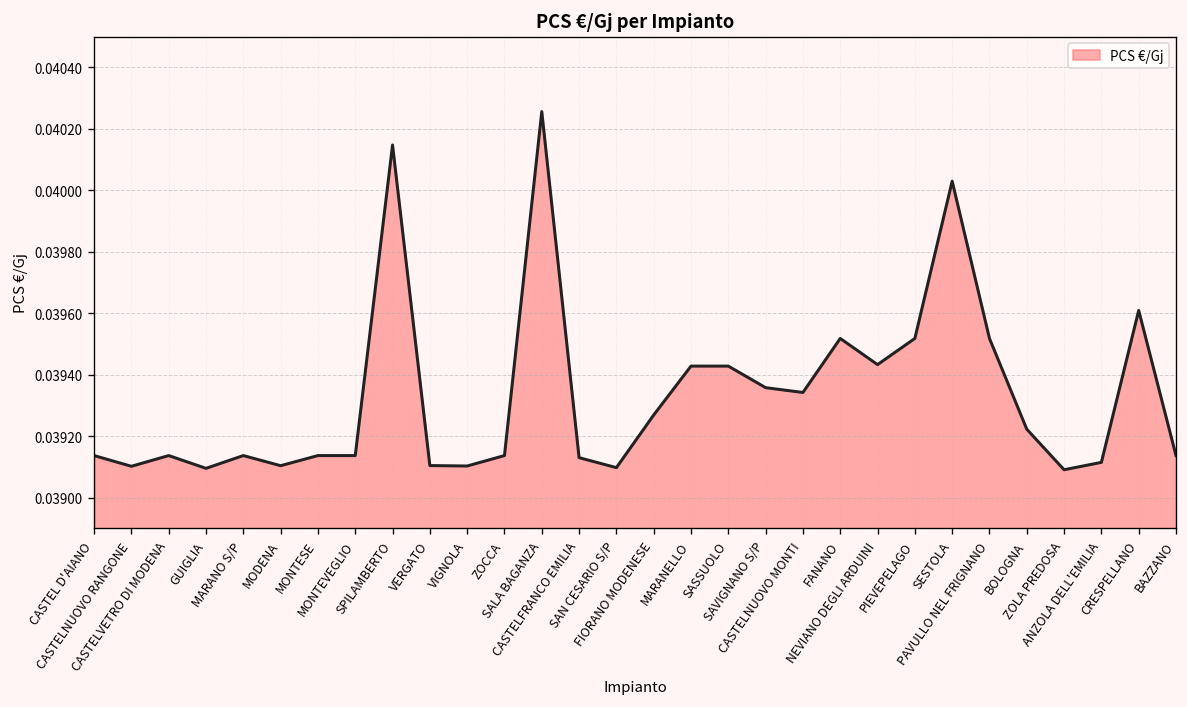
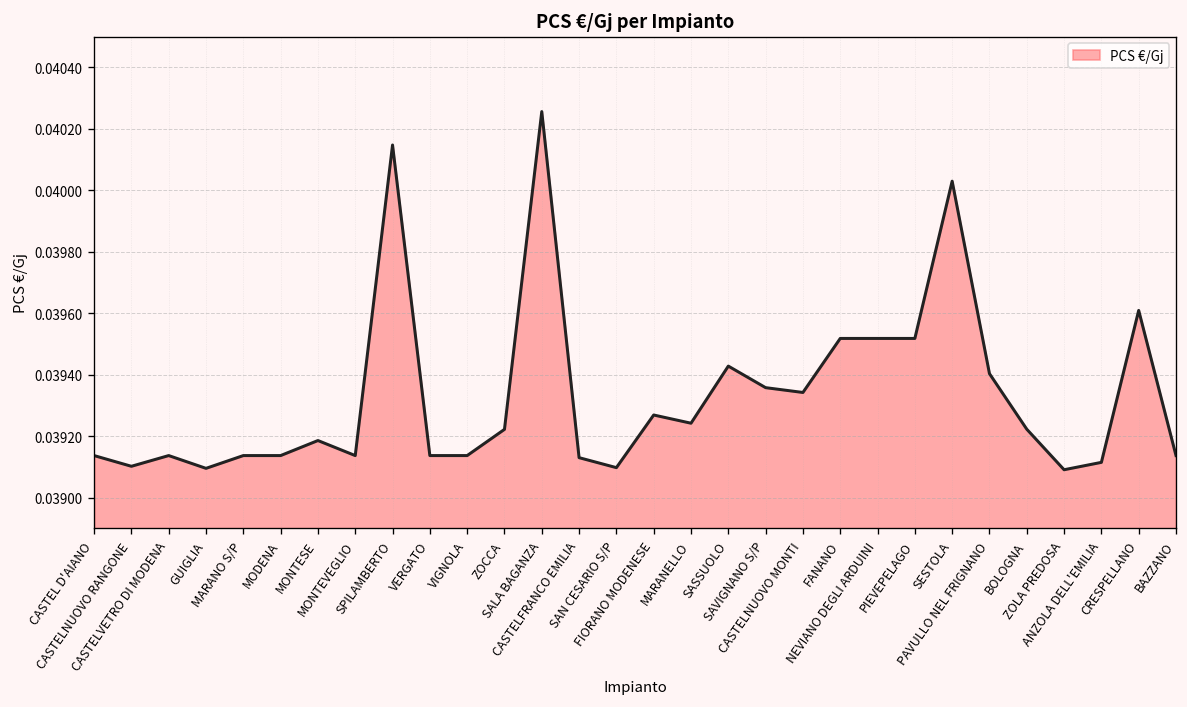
  {
    "CASTEL D'AIANO": 0.03914,
    "CASTELNUOVO RANGONE": 0.03910,
    "CASTELVETRO DI MODENA": 0.03914,
    "GUIGLIA": 0.03909,
    "MARANO S/P": 0.03914,
-   "MODENA": 0.03910,
-   "MONTESE": 0.03914,
+   "MODENA": 0.03914,
+   "MONTESE": 0.03919,
    "MONTEVEGLIO": 0.03914,
    "SPILAMBERTO": 0.04015,
-   "VERGATO": 0.03910,
-   "VIGNOLA": 0.03910,
-   "ZOCCA": 0.03914,
+   "VERGATO": 0.03914,
+   "VIGNOLA": 0.03914,
+   "ZOCCA": 0.03922,
    "SALA BAGANZA": 0.04026,
    "CASTELFRANCO EMILIA": 0.03913,
    "SAN CESARIO S/P": 0.03910,
    "FIORANO MODENESE": 0.03927,
-   "MARANELLO": 0.03943,
+   "MARANELLO": 0.03924,
    "SASSUOLO": 0.03943,
    "SAVIGNANO S/P": 0.03936,
    "CASTELNUOVO MONTI": 0.03934,
    "FANANO": 0.03952,
-   "NEVIANO DEGLI ARDUINI": 0.03943,
+   "NEVIANO DEGLI ARDUINI": 0.03952,
    "PIEVEPELAGO": 0.03952,
    "SESTOLA": 0.04003,
-   "PAVULLO NEL FRIGNANO": 0.03952,
+   "PAVULLO NEL FRIGNANO": 0.03940,
    "BOLOGNA": 0.03922,
    "ZOLA PREDOSA": 0.03909,
    "ANZOLA DELL'EMILIA": 0.03911,
    "CRESPELLANO": 0.03961,
    "BAZZANO": 0.03914
  }
